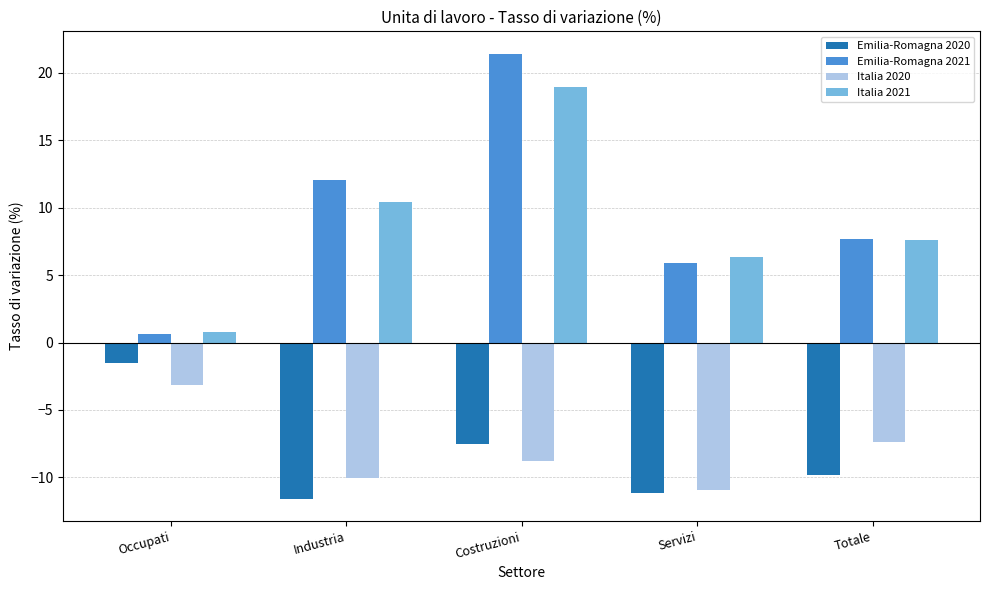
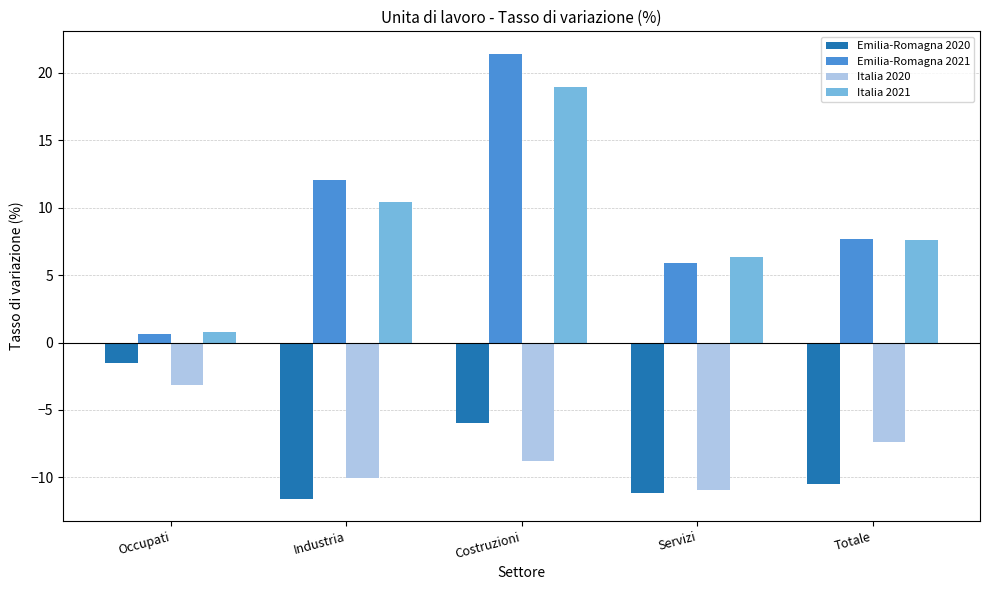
  {
    "Emilia-Romagna 2020": {
      "Occupati": -1.5,
      "Industria": -11.6,
-     "Costruzioni": -7.5,
+     "Costruzioni": -6.0,
      "Servizi": -11.1,
-     "Totale": -9.8
+     "Totale": -10.5
    },
    "Italia 2020": {
      "Occupati": -3.1,
      "Industria": -10.1,
      "Costruzioni": -8.8,
      "Servizi": -10.9,
      "Totale": -7.4
    }
  }
